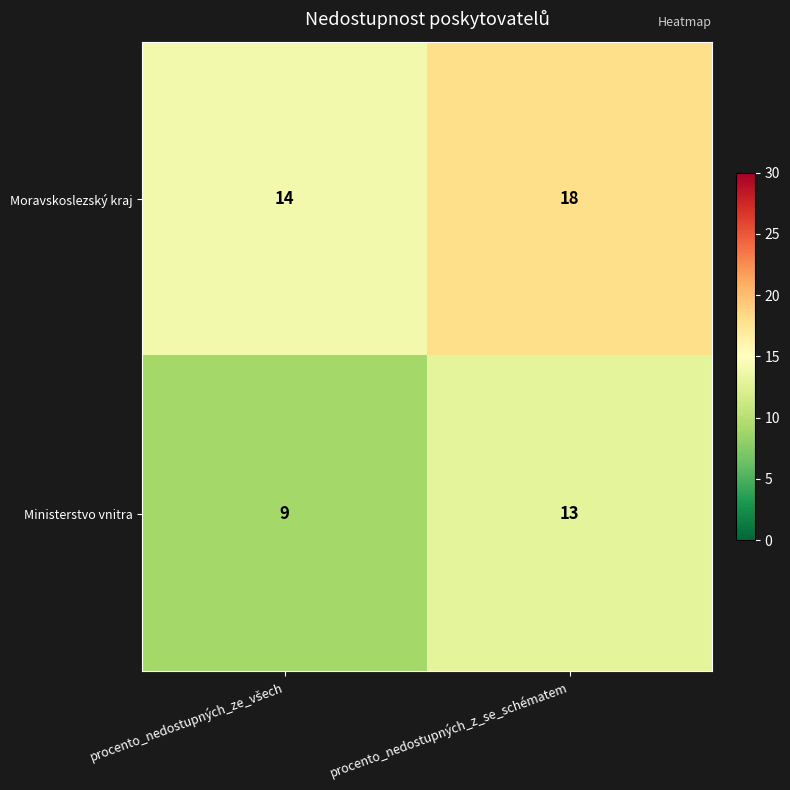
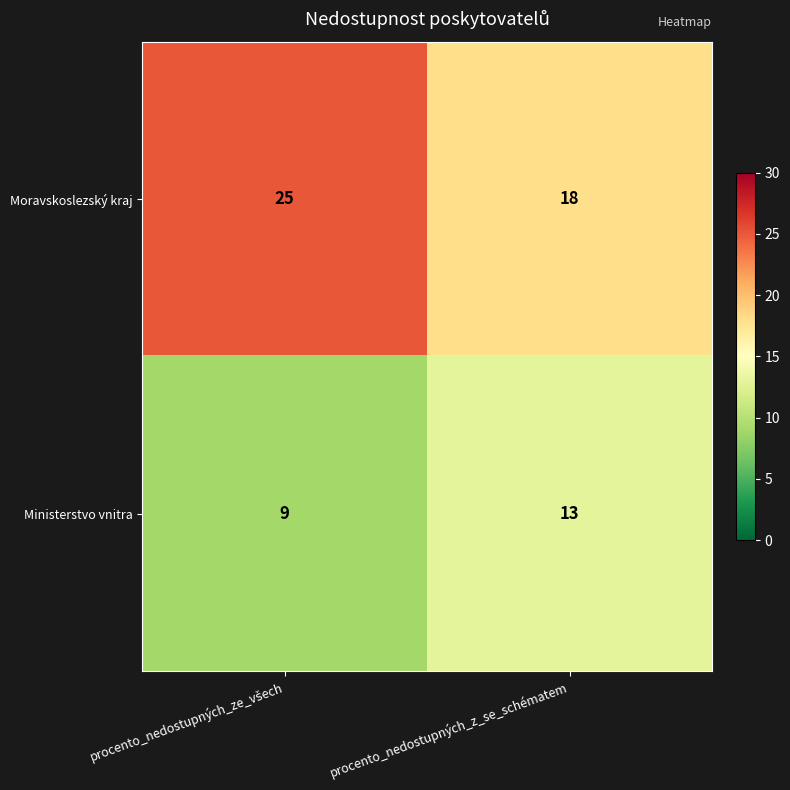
  {
    "Moravskoslezský kraj": {
-     "procento_nedostupných_ze_všech": 14,
+     "procento_nedostupných_ze_všech": 25,
      "procento_nedostupných_z_se_schématem": 18
    },
    "Ministerstvo vnitra": {
      "procento_nedostupných_ze_všech": 9,
      "procento_nedostupných_z_se_schématem": 13
    }
  }
